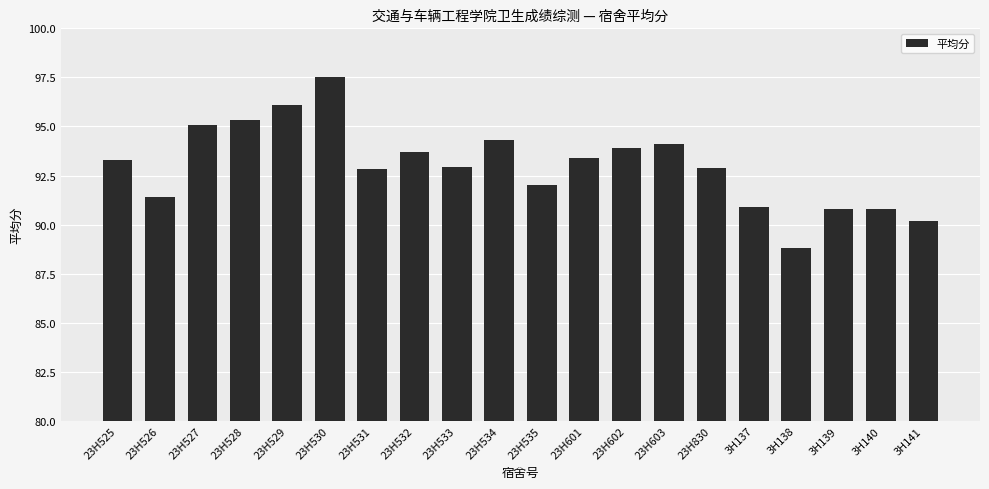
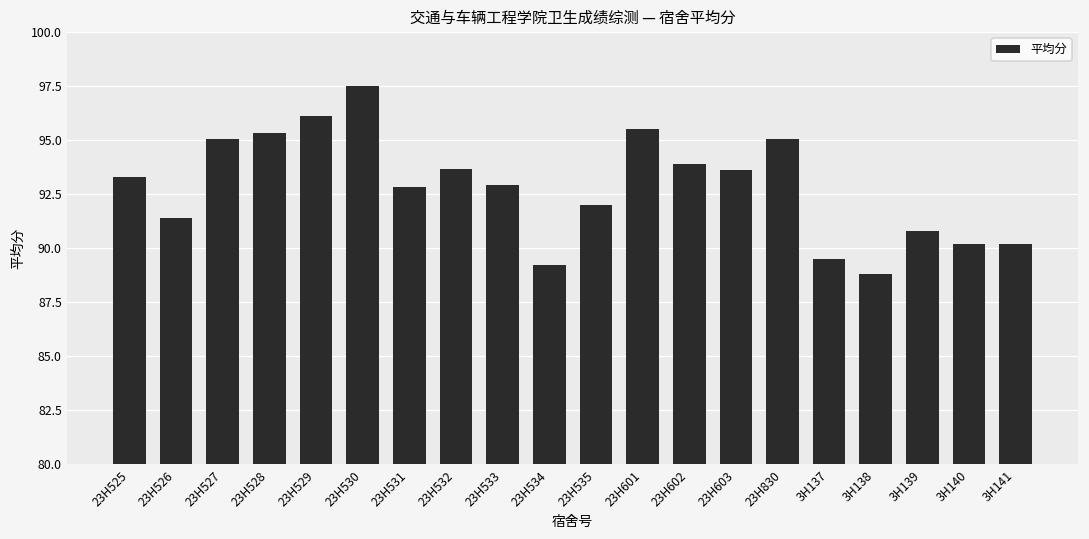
  {
    "23H525": 93.3,
    "23H526": 91.4,
    "23H527": 95.1,
    "23H528": 95.3,
    "23H529": 96.1,
    "23H530": 97.5,
    "23H531": 92.8,
    "23H532": 93.7,
    "23H533": 92.9,
-   "23H534": 94.3,
+   "23H534": 89.2,
    "23H535": 92.0,
-   "23H601": 93.4,
+   "23H601": 95.5,
    "23H602": 93.9,
-   "23H603": 94.1,
-   "23H830": 92.9,
-   "3H137": 90.9,
+   "23H603": 93.6,
+   "23H830": 95.1,
+   "3H137": 89.5,
    "3H138": 88.8,
    "3H139": 90.8,
-   "3H140": 90.8,
+   "3H140": 90.2,
    "3H141": 90.2
  }
